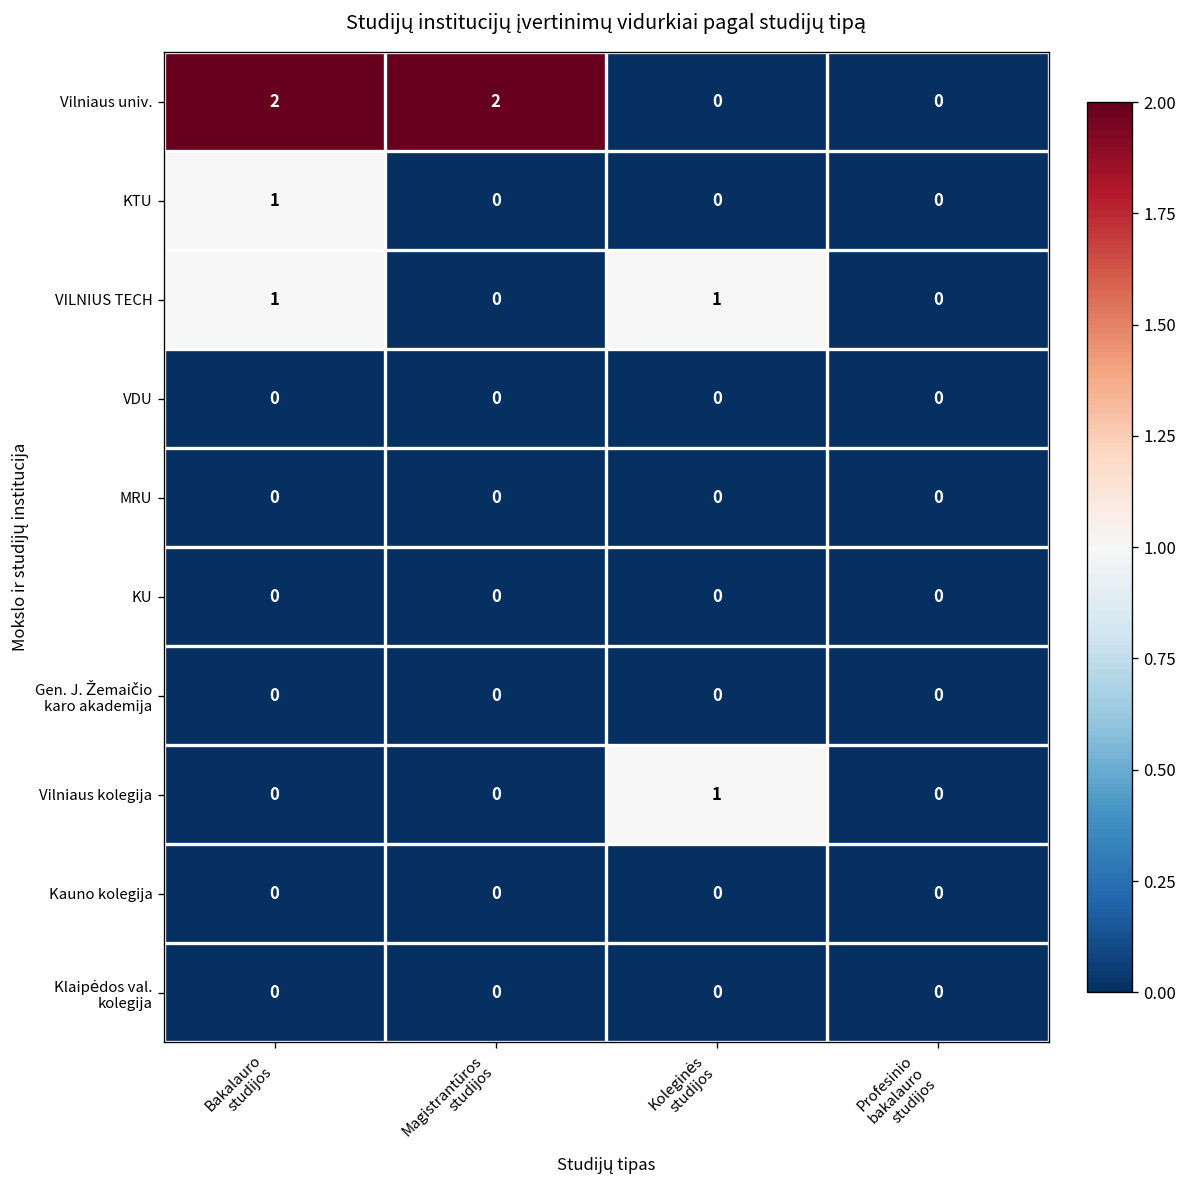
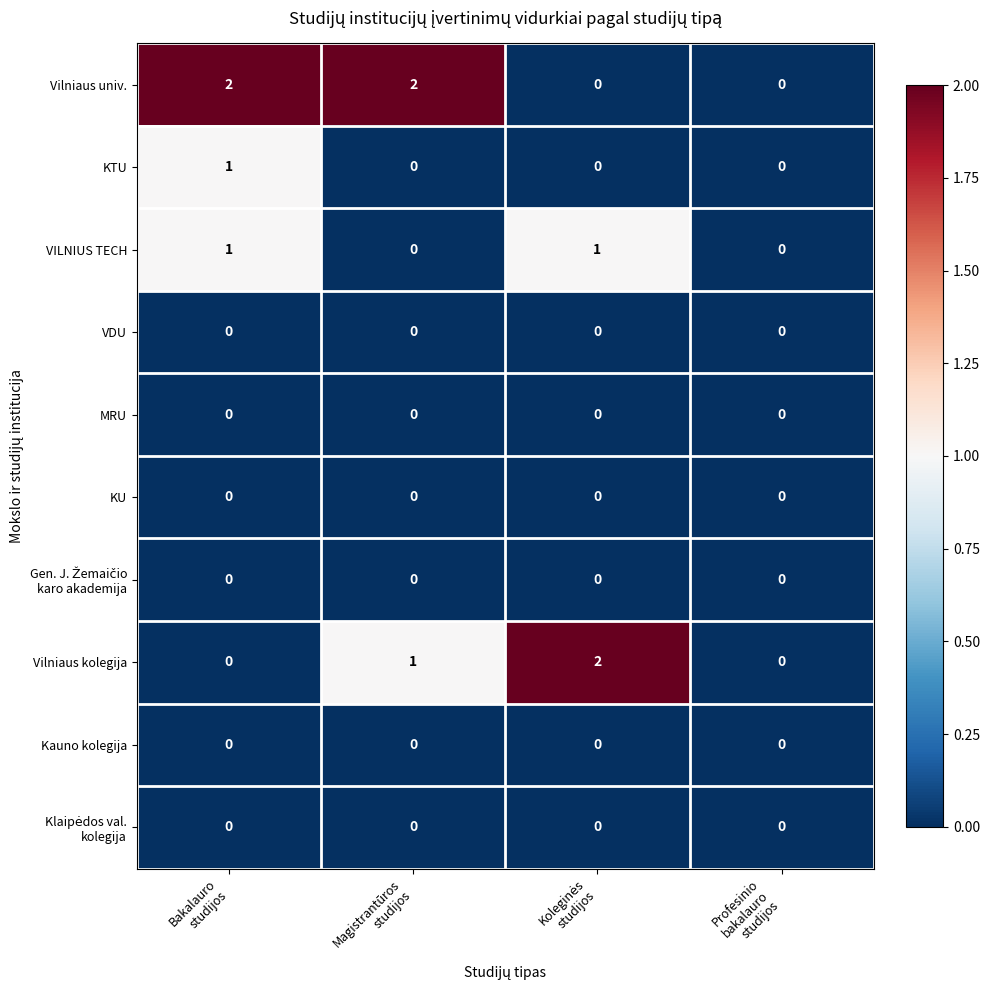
  {
    "Vilniaus univ.": {
      "Bakalauro studijos": 2,
      "Magistrantūros studijos": 2,
      "Koleginės studijos": 0,
      "Profesinio bakalauro studijos": 0
    },
    "KTU": {
      "Bakalauro studijos": 1,
      "Magistrantūros studijos": 0,
      "Koleginės studijos": 0,
      "Profesinio bakalauro studijos": 0
    },
    "VILNIUS TECH": {
      "Bakalauro studijos": 1,
      "Magistrantūros studijos": 0,
      "Koleginės studijos": 1,
      "Profesinio bakalauro studijos": 0
    },
    "VDU": {
      "Bakalauro studijos": 0,
      "Magistrantūros studijos": 0,
      "Koleginės studijos": 0,
      "Profesinio bakalauro studijos": 0
    },
    "MRU": {
      "Bakalauro studijos": 0,
      "Magistrantūros studijos": 0,
      "Koleginės studijos": 0,
      "Profesinio bakalauro studijos": 0
    },
    "KU": {
      "Bakalauro studijos": 0,
      "Magistrantūros studijos": 0,
      "Koleginės studijos": 0,
      "Profesinio bakalauro studijos": 0
    },
    "Gen. J. Žemaičio karo akademija": {
      "Bakalauro studijos": 0,
      "Magistrantūros studijos": 0,
      "Koleginės studijos": 0,
      "Profesinio bakalauro studijos": 0
    },
    "Vilniaus kolegija": {
      "Bakalauro studijos": 0,
-     "Magistrantūros studijos": 0,
-     "Koleginės studijos": 1,
+     "Magistrantūros studijos": 1,
+     "Koleginės studijos": 2,
      "Profesinio bakalauro studijos": 0
    },
    "Kauno kolegija": {
      "Bakalauro studijos": 0,
      "Magistrantūros studijos": 0,
      "Koleginės studijos": 0,
      "Profesinio bakalauro studijos": 0
    },
    "Klaipėdos val. kolegija": {
      "Bakalauro studijos": 0,
      "Magistrantūros studijos": 0,
      "Koleginės studijos": 0,
      "Profesinio bakalauro studijos": 0
    }
  }
